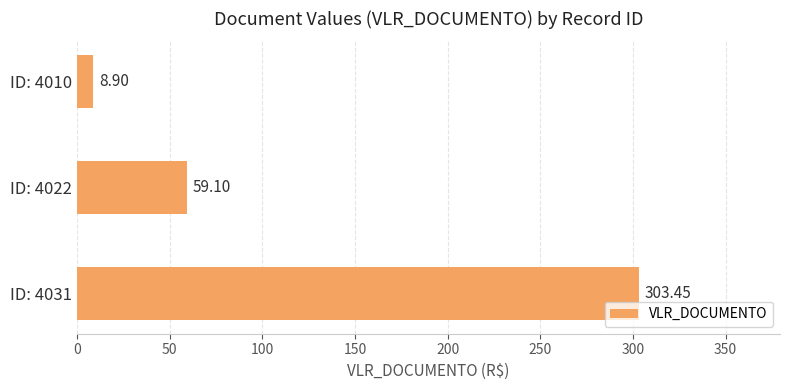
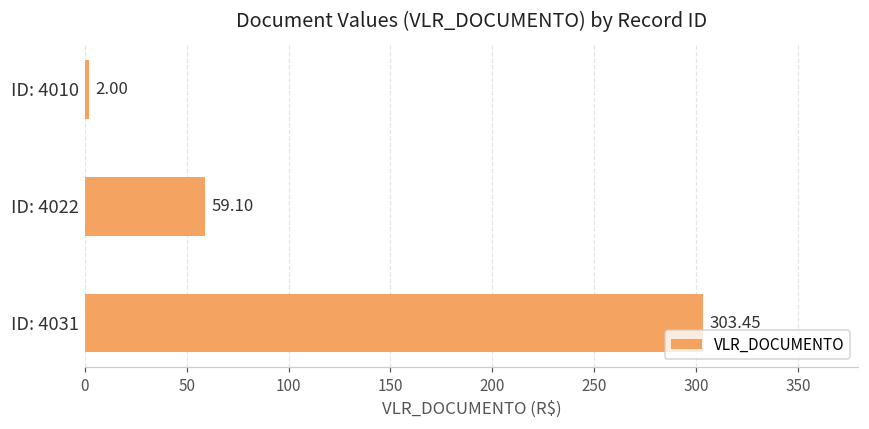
  {
-   "ID: 4010": 8.90,
+   "ID: 4010": 2.00,
    "ID: 4022": 59.10
  }
